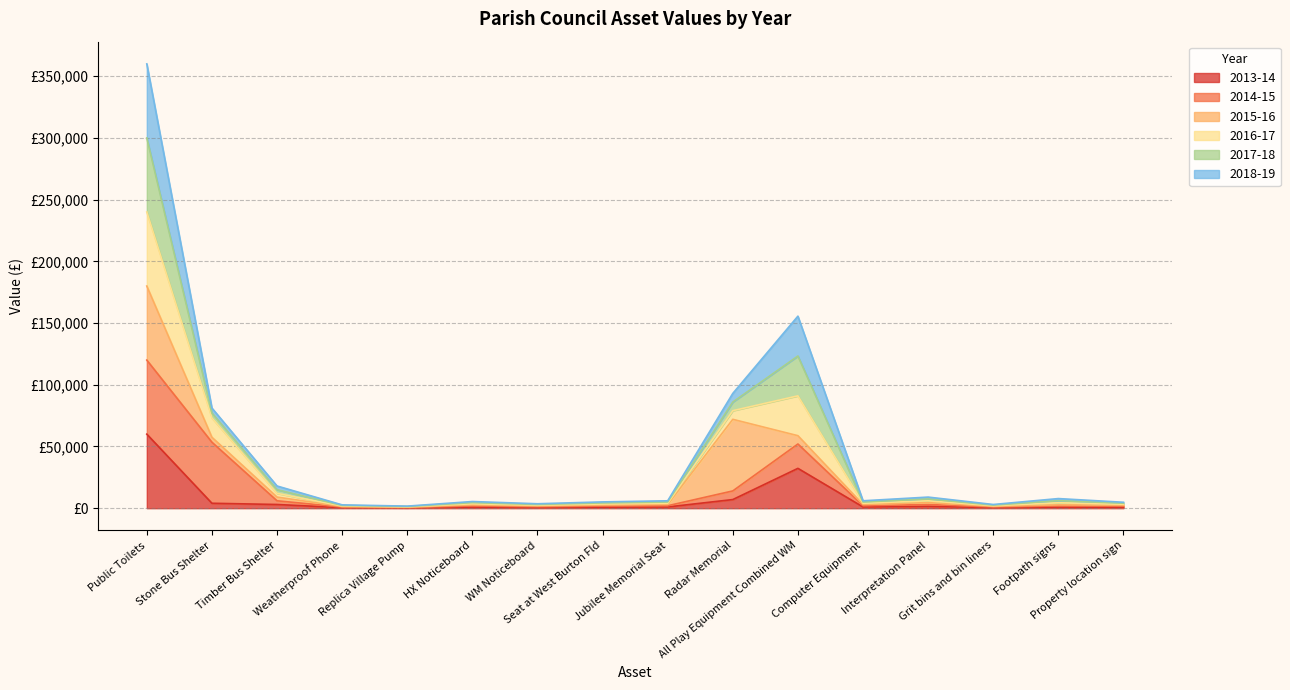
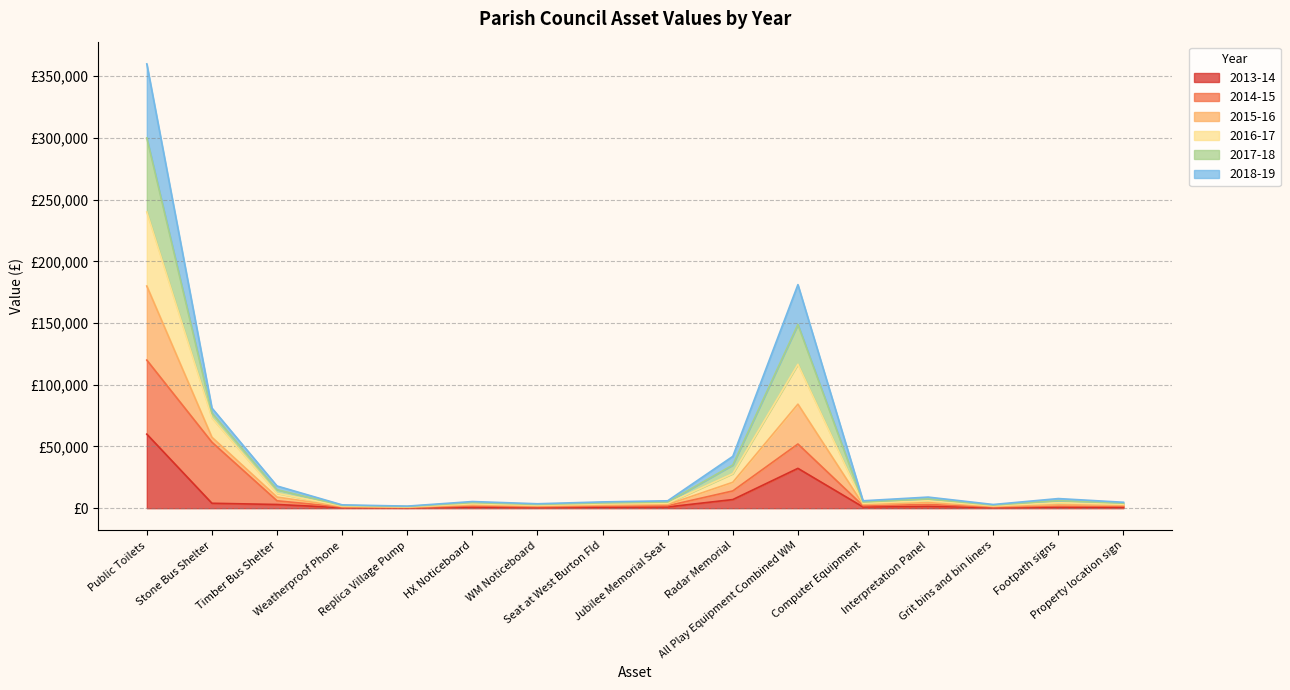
  {
    "2013-14": {
      "Public Toilets": "£60,000",
      "Stone Bus Shelter": "£4,000",
      "Timber Bus Shelter": "£3,000",
      "Radar Memorial": "£7,000",
      "All Play Equipment Combined WM": "£32,000"
    },
    "2014-15": {
      "Public Toilets": "£60,000",
      "Stone Bus Shelter": "£49,000",
      "Timber Bus Shelter": "£3,000",
      "Radar Memorial": "£7,000",
      "All Play Equipment Combined WM": "£20,000"
    },
    "2015-16": {
      "Public Toilets": "£60,000",
      "Stone Bus Shelter": "£4,000",
      "Timber Bus Shelter": "£3,000",
-     "Radar Memorial": "£58,000",
-     "All Play Equipment Combined WM": "£7,000"
+     "Radar Memorial": "£7,000",
+     "All Play Equipment Combined WM": "£32,000"
    },
    "2016-17": {
      "Public Toilets": "£60,000",
      "Stone Bus Shelter": "£16,000",
      "Timber Bus Shelter": "£3,000",
      "Radar Memorial": "£7,000",
      "All Play Equipment Combined WM": "£32,000"
    },
    "2017-18": {
      "Public Toilets": "£60,000",
      "Stone Bus Shelter": "£4,000",
      "Timber Bus Shelter": "£3,000",
      "Radar Memorial": "£7,000",
      "All Play Equipment Combined WM": "£32,000"
    },
    "2018-19": {
      "Public Toilets": "£60,000",
      "Stone Bus Shelter": "£4,000",
      "Timber Bus Shelter": "£3,000",
      "Radar Memorial": "£7,000",
      "All Play Equipment Combined WM": "£32,000"
    }
  }
